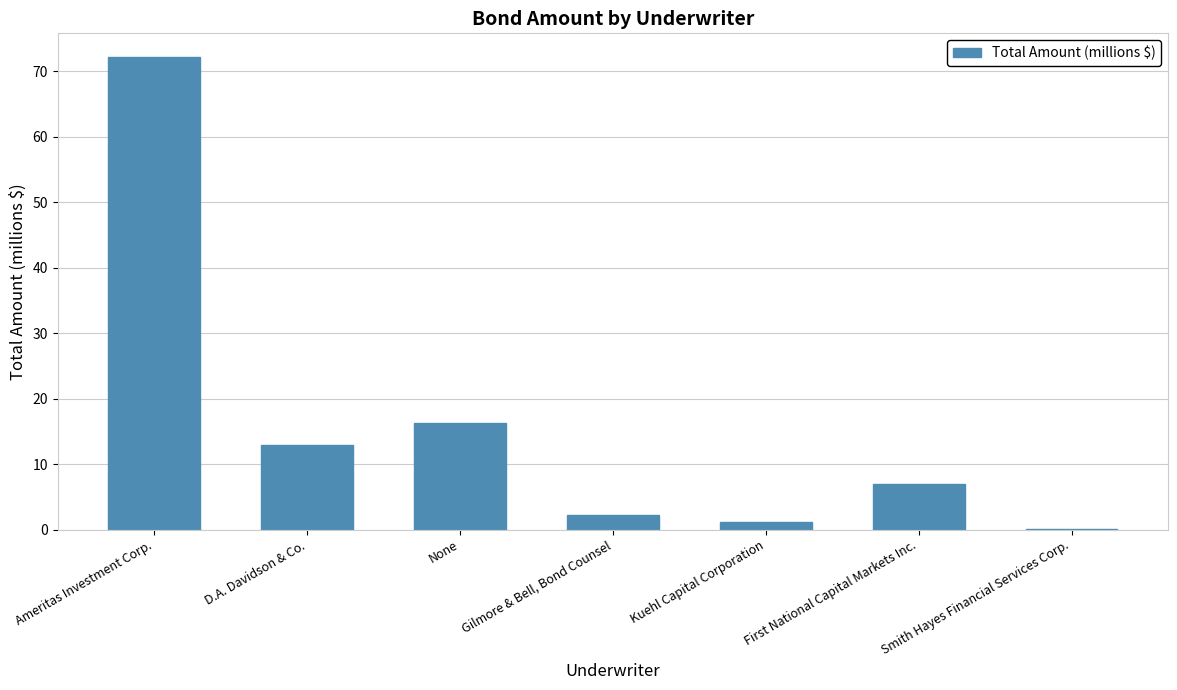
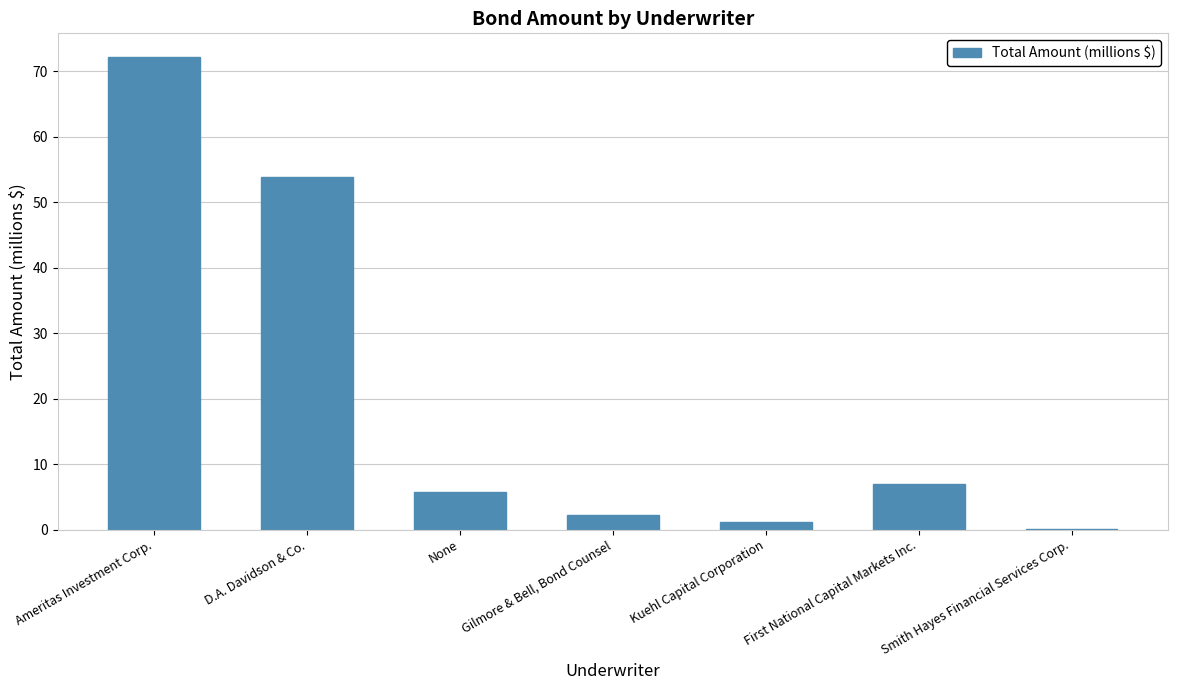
  {
    "Ameritas Investment Corp.": 72,
-   "D.A. Davidson & Co.": 13,
-   "None": 16,
+   "D.A. Davidson & Co.": 54,
+   "None": 6,
    "Gilmore & Bell, Bond Counsel": 2,
    "Kuehl Capital Corporation": 1,
    "First National Capital Markets Inc.": 7
  }
